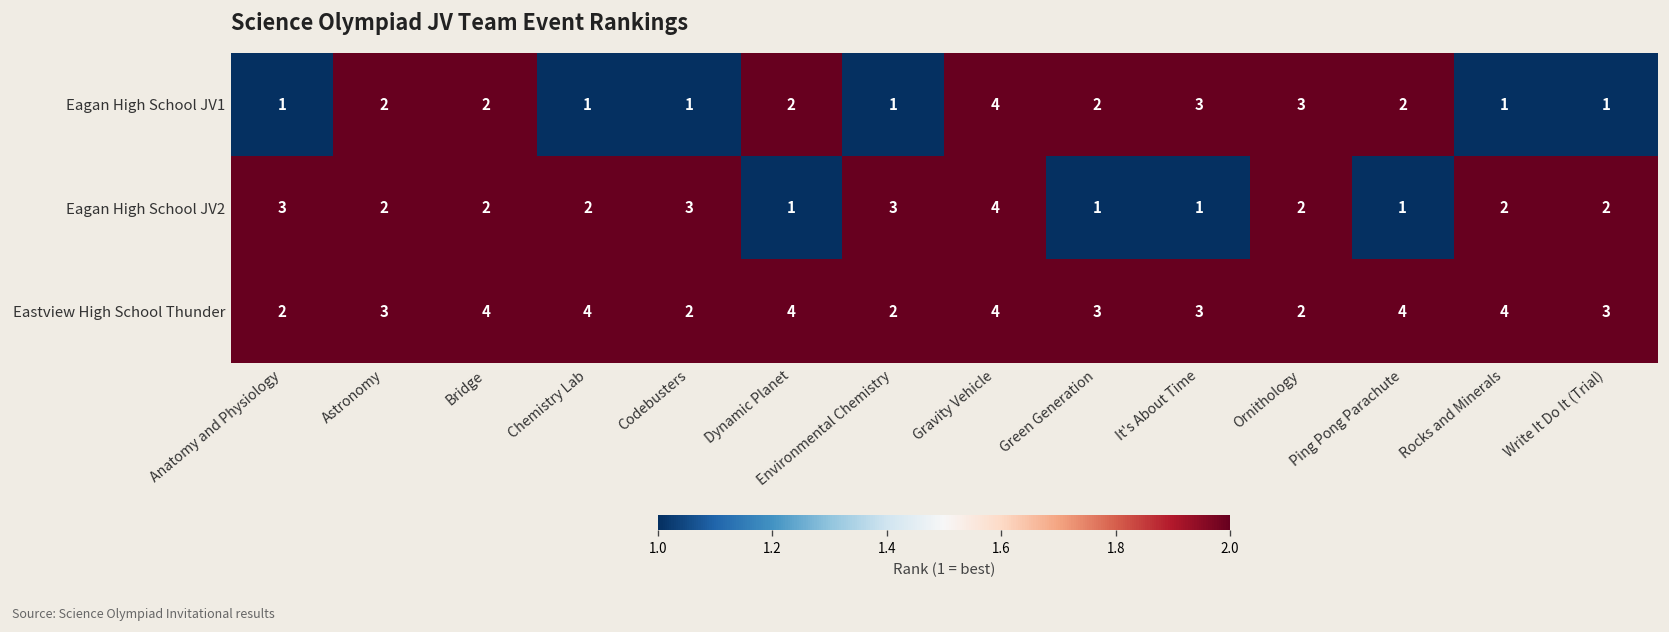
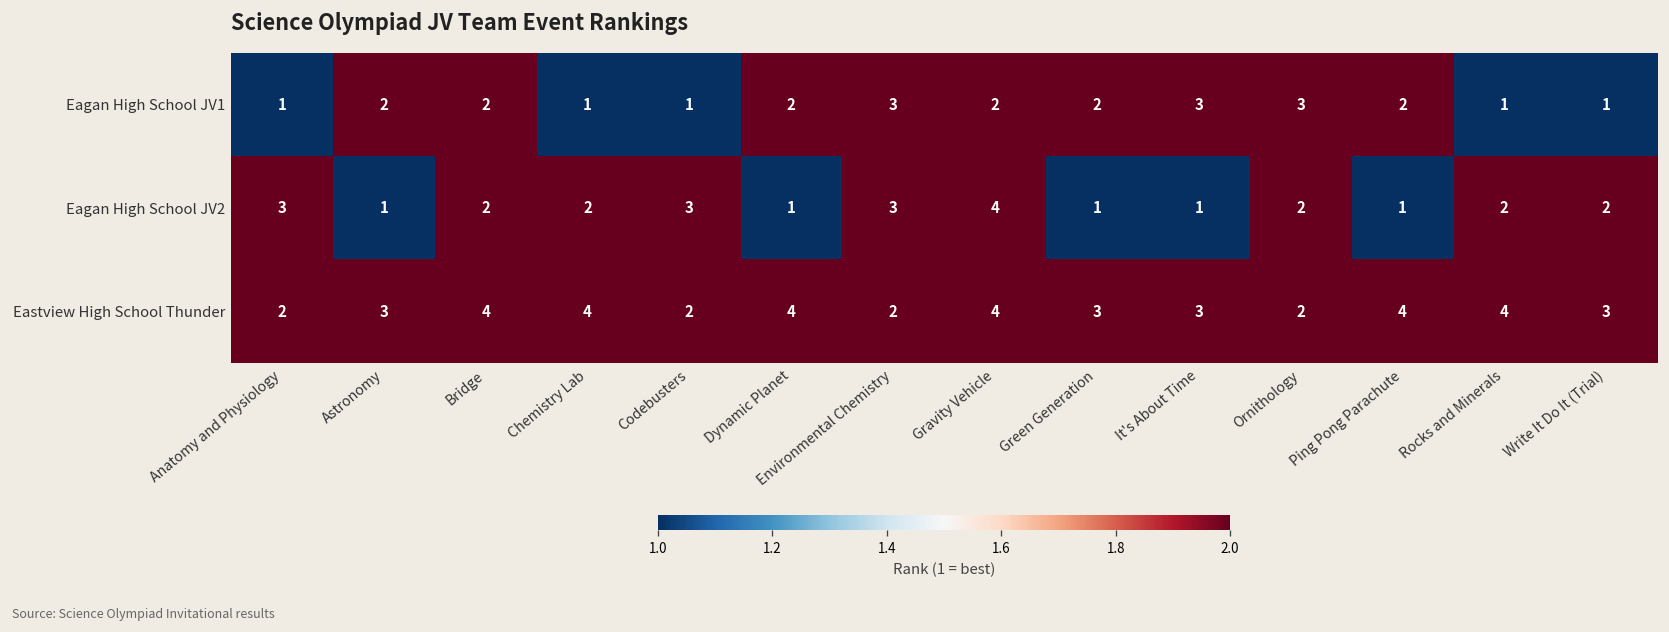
  {
    "Eagan High School JV1": {
      "Anatomy and Physiology": 1,
      "Astronomy": 2,
      "Bridge": 2,
      "Chemistry Lab": 1,
      "Codebusters": 1,
      "Dynamic Planet": 2,
-     "Environmental Chemistry": 1,
-     "Gravity Vehicle": 4,
+     "Environmental Chemistry": 3,
+     "Gravity Vehicle": 2,
      "Green Generation": 2,
      "It's About Time": 3,
      "Ornithology": 3,
      "Ping Pong Parachute": 2,
      "Rocks and Minerals": 1,
      "Write It Do It (Trial)": 1
    },
    "Eagan High School JV2": {
      "Anatomy and Physiology": 3,
-     "Astronomy": 2,
+     "Astronomy": 1,
      "Bridge": 2,
      "Chemistry Lab": 2,
      "Codebusters": 3,
      "Dynamic Planet": 1,
      "Environmental Chemistry": 3,
      "Gravity Vehicle": 4,
      "Green Generation": 1,
      "It's About Time": 1,
      "Ornithology": 2,
      "Ping Pong Parachute": 1,
      "Rocks and Minerals": 2,
      "Write It Do It (Trial)": 2
    },
    "Eastview High School Thunder": {
      "Anatomy and Physiology": 2,
      "Astronomy": 3,
      "Bridge": 4,
      "Chemistry Lab": 4,
      "Codebusters": 2,
      "Dynamic Planet": 4,
      "Environmental Chemistry": 2,
      "Gravity Vehicle": 4,
      "Green Generation": 3,
      "It's About Time": 3,
      "Ornithology": 2,
      "Ping Pong Parachute": 4,
      "Rocks and Minerals": 4,
      "Write It Do It (Trial)": 3
    }
  }
